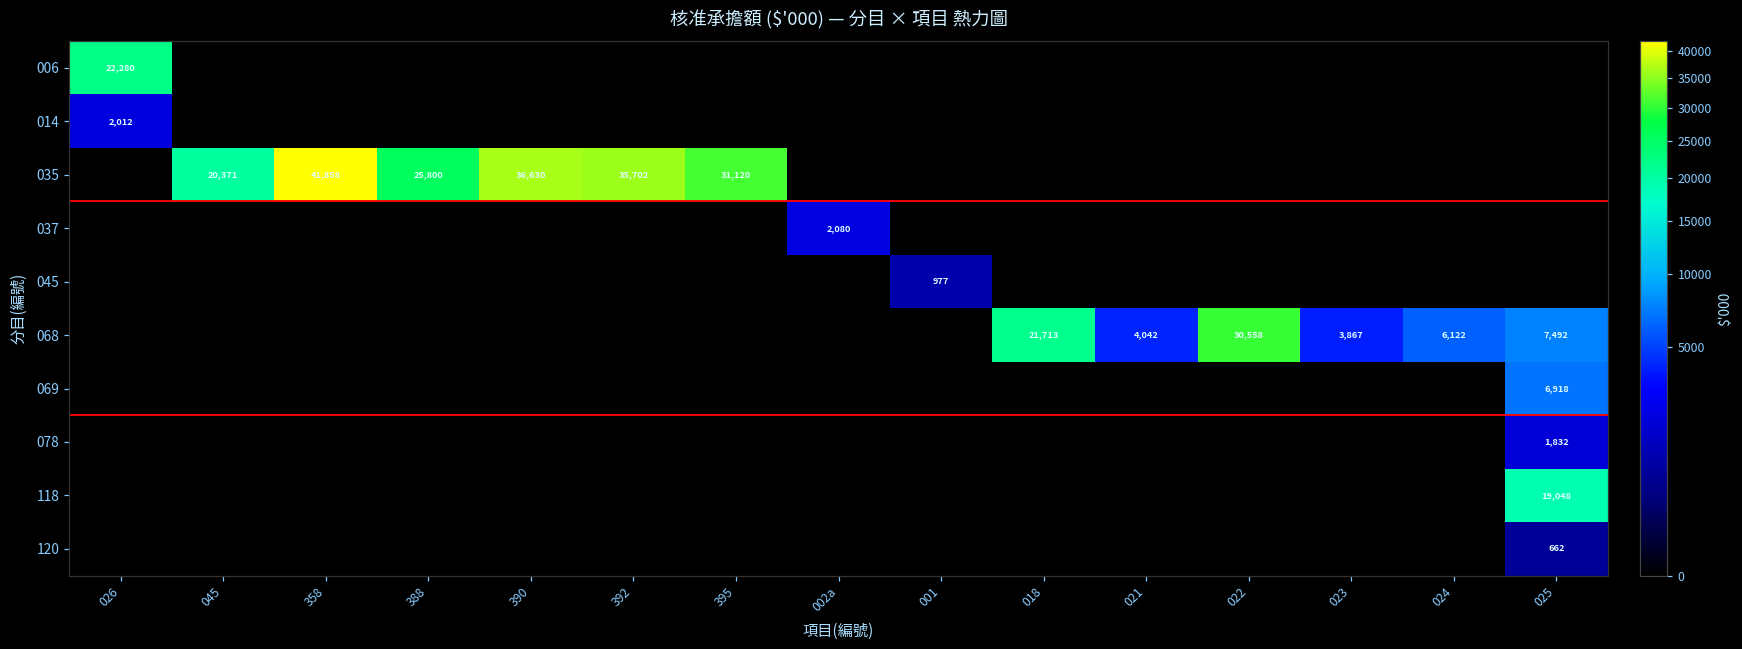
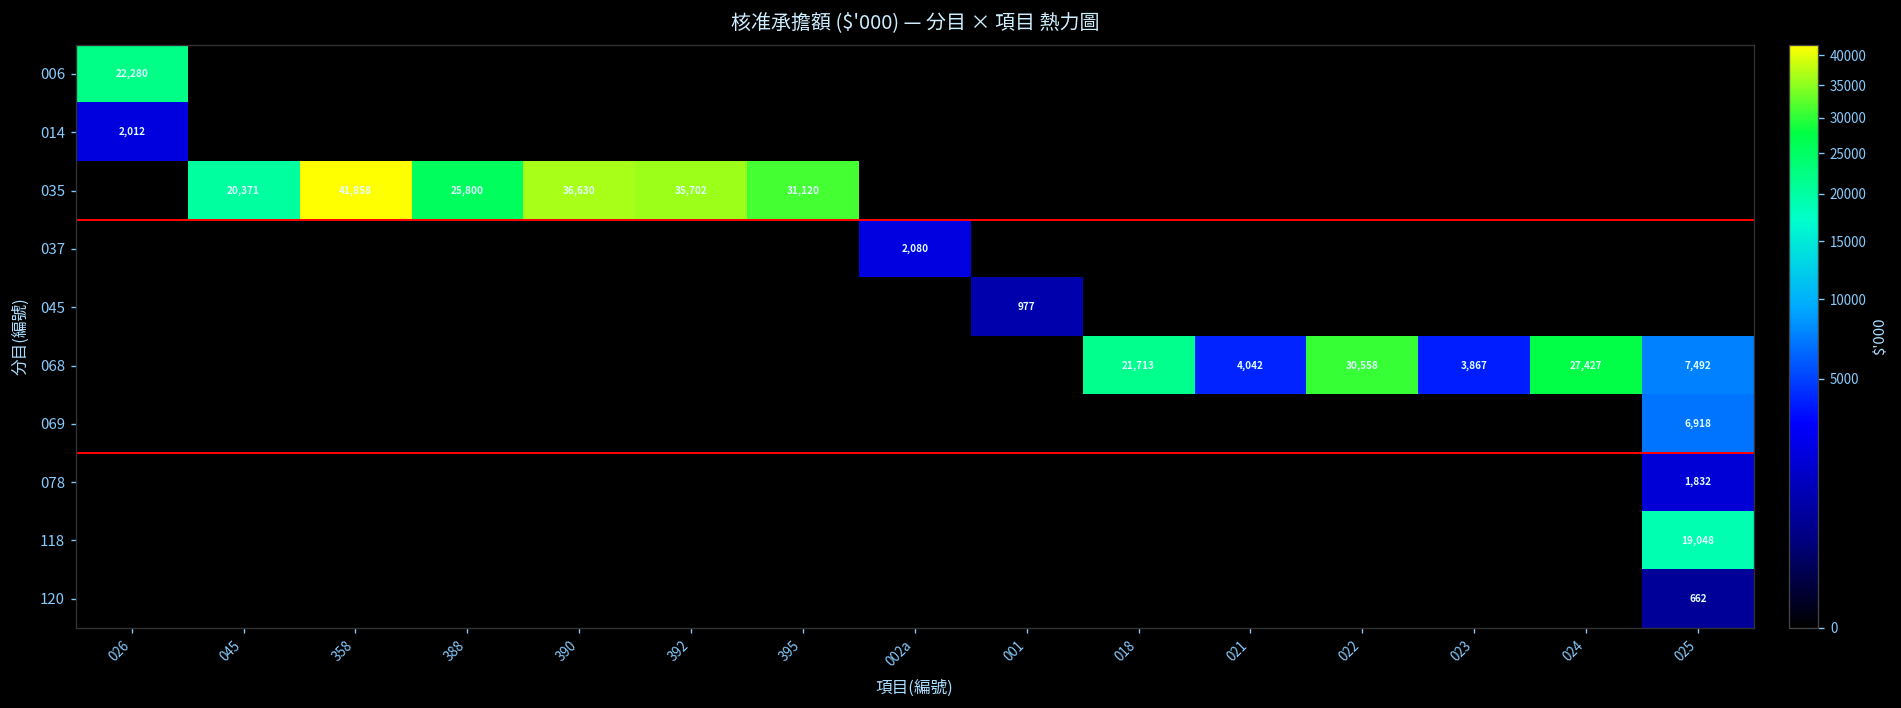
  {
    "006": {
      "026": "22,280"
    },
    "014": {
      "026": "2,012"
    },
    "035": {
      "045": "20,371",
      "358": "41,858",
      "388": "25,800",
      "390": "36,630",
      "392": "35,702",
      "395": "31,120"
    },
    "037": {
      "002a": "2,080"
    },
    "045": {
      "001": "977"
    },
    "068": {
      "018": "21,713",
      "021": "4,042",
      "022": "30,558",
      "023": "3,867",
-     "024": "6,122",
+     "024": "27,427",
      "025": "7,492"
    },
    "069": {
      "025": "6,918"
    },
    "078": {
      "025": "1,832"
    },
    "118": {
      "025": "19,048"
    },
    "120": {
      "025": "662"
    }
  }
